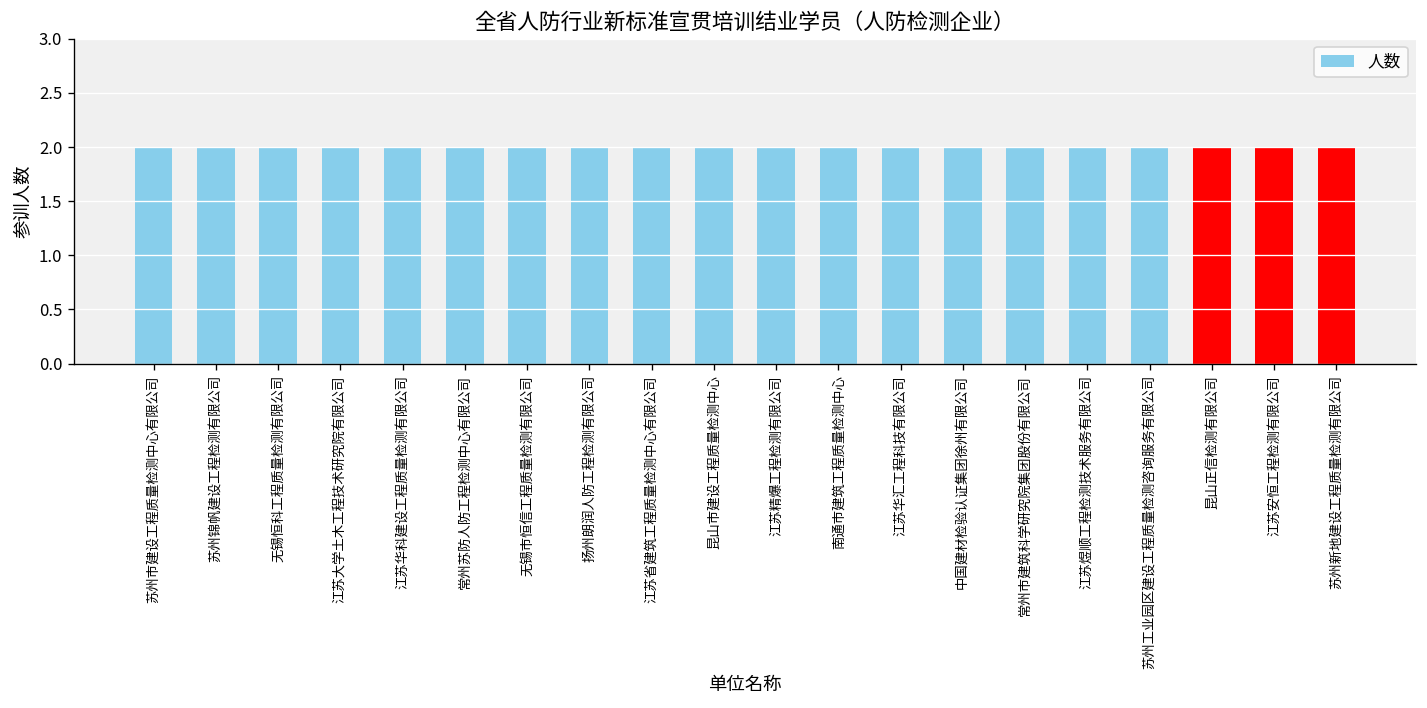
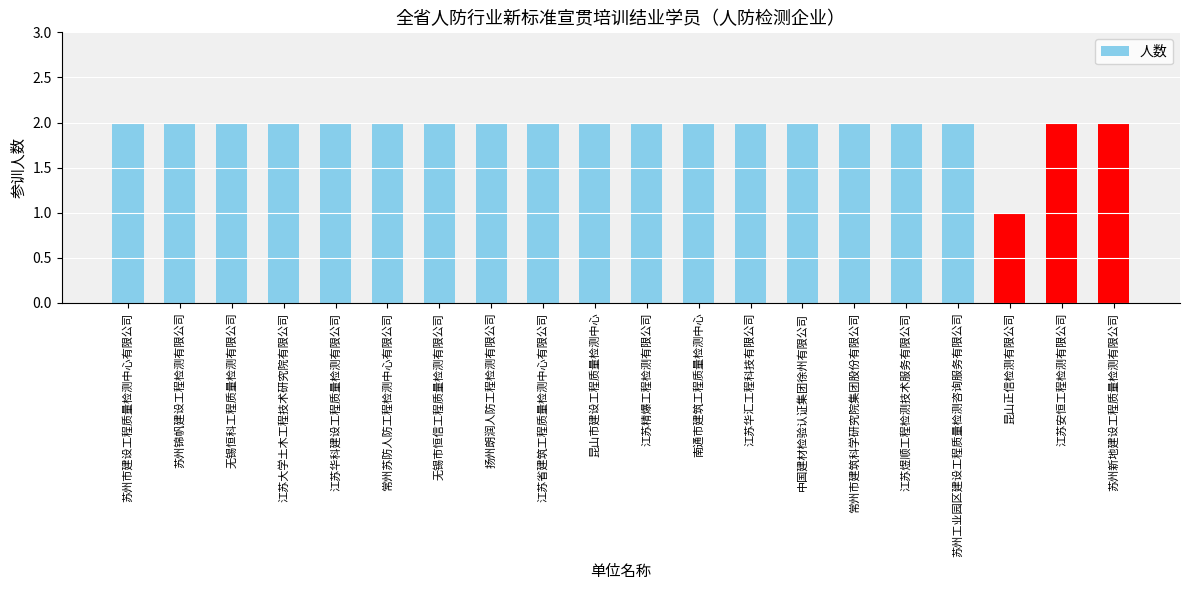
  {
    "苏州市建设工程质量检测中心有限公司": 2,
    "苏州锦帆建设工程检测有限公司": 2,
    "无锡恒科工程质量检测有限公司": 2,
    "江苏大学土木工程技术研究院有限公司": 2,
    "江苏华科建设工程质量检测有限公司": 2,
    "常州苏防人防工程检测中心有限公司": 2,
    "无锡市恒信工程质量检测有限公司": 2,
    "扬州朗润人防工程检测有限公司": 2,
    "江苏省建筑工程质量检测中心有限公司": 2,
    "昆山市建设工程质量检测中心": 2,
    "江苏精爆工程检测有限公司": 2,
    "南通市建筑工程质量检测中心": 2,
    "江苏华汇工程科技有限公司": 2,
    "中国建材检验认证集团徐州有限公司": 2,
    "常州市建筑科学研究院集团股份有限公司": 2,
    "江苏煜顺工程检测技术服务有限公司": 2,
    "苏州工业园区建设工程质量检测咨询服务有限公司": 2,
-   "昆山正信检测有限公司": 2,
+   "昆山正信检测有限公司": 1,
    "江苏安恒工程检测有限公司": 2,
    "苏州新地建设工程质量检测有限公司": 2
  }
